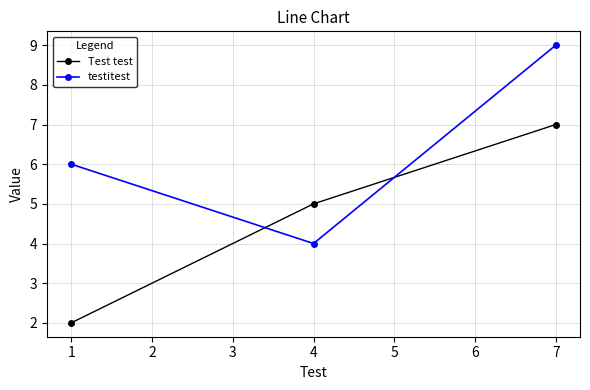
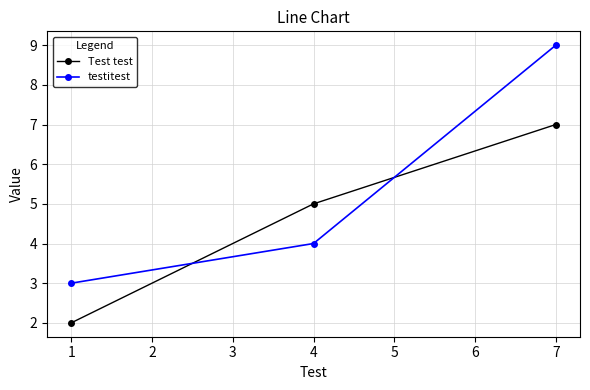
  {
    "Test test": {
      "1": 2,
      "4": 5,
      "7": 7
    },
    "testitest": {
-     "1": 6,
+     "1": 3,
      "4": 4,
      "7": 9
    }
  }
